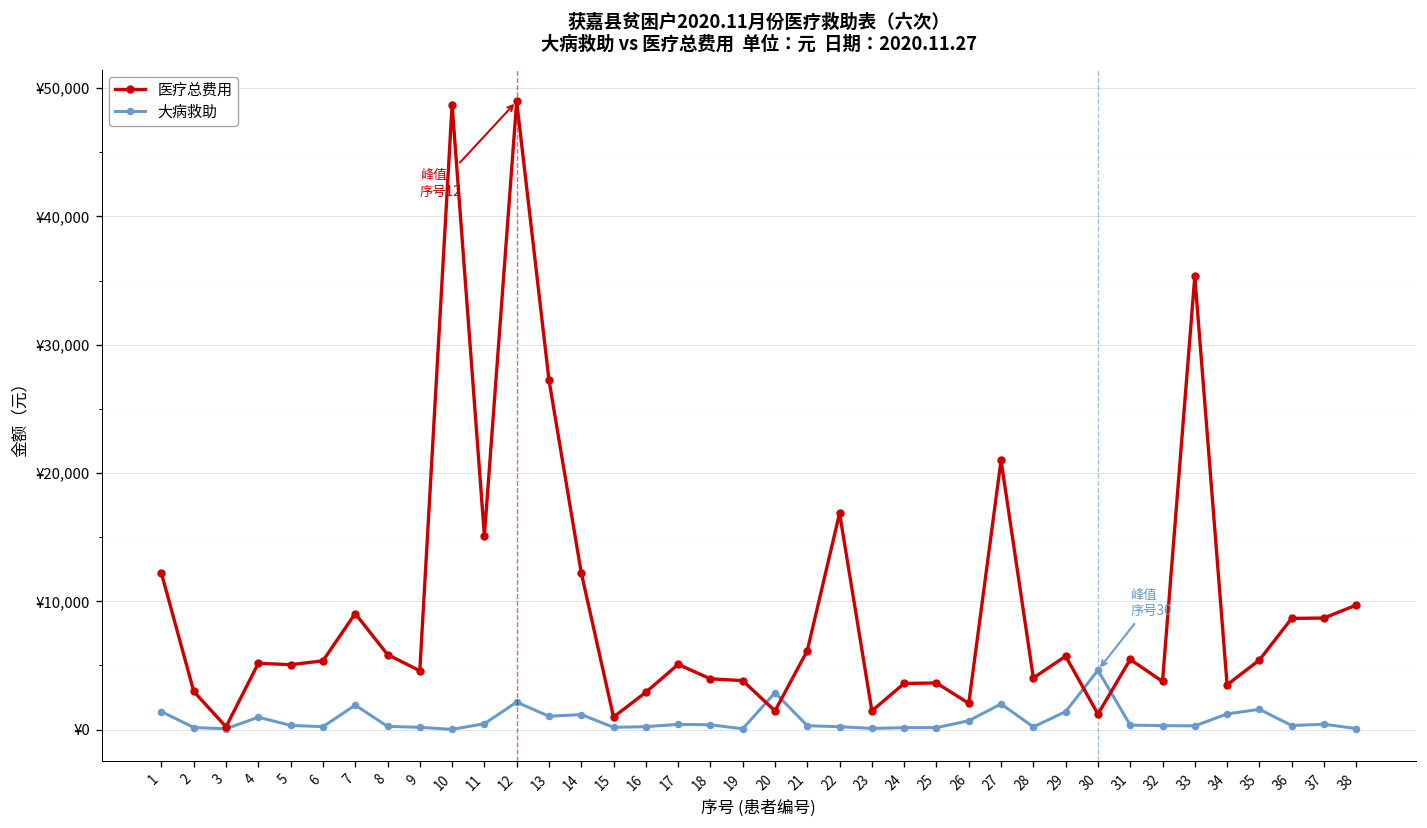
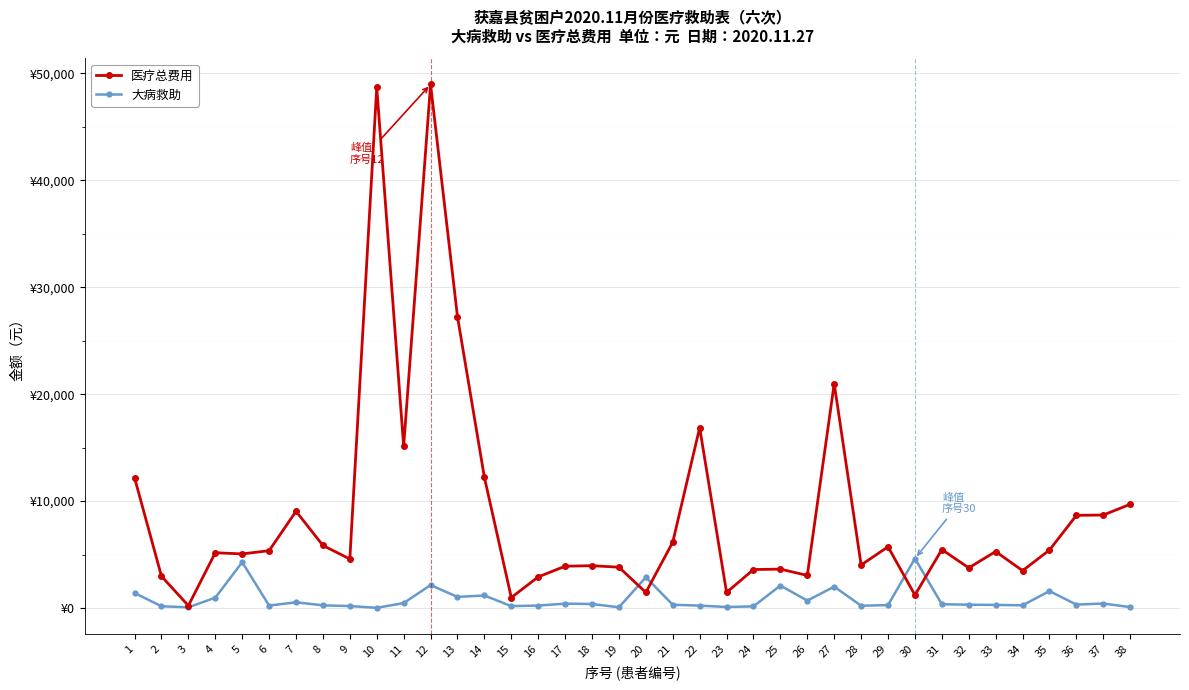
  {
    "医疗总费用": {
      "1": "¥12,200",
      "2": "¥3,000",
      "4": "¥5,200",
      "5": "¥5,100",
      "6": "¥5,400",
      "7": "¥9,000",
      "8": "¥5,900",
      "9": "¥4,600",
      "10": "¥48,700",
      "11": "¥15,100",
      "12": "¥49,000",
      "13": "¥27,300",
      "14": "¥12,200",
      "15": "¥1,000",
      "16": "¥2,900",
-     "17": "¥5,100",
+     "17": "¥3,900",
      "18": "¥4,000",
      "19": "¥3,800",
      "20": "¥1,500",
      "21": "¥6,200",
      "22": "¥16,900",
      "23": "¥1,500",
      "24": "¥3,600",
      "25": "¥3,600",
-     "26": "¥2,000",
+     "26": "¥3,100",
      "27": "¥21,000",
      "28": "¥4,000",
      "29": "¥5,700",
      "30": "¥1,200",
      "31": "¥5,500",
      "32": "¥3,800",
-     "33": "¥35,300",
+     "33": "¥5,300",
      "34": "¥3,500",
      "35": "¥5,400",
      "36": "¥8,700",
      "37": "¥8,700",
      "38": "¥9,700"
    },
    "大病救助": {
      "1": "¥1,400",
      "2": "¥200",
      "4": "¥1,000",
-     "5": "¥300",
+     "5": "¥4,300",
      "6": "¥200",
-     "7": "¥1,900",
+     "7": "¥500",
      "8": "¥300",
      "9": "¥200",
      "10": "¥0",
      "11": "¥500",
      "12": "¥2,100",
      "13": "¥1,000",
      "14": "¥1,200",
      "15": "¥200",
      "16": "¥200",
      "17": "¥400",
      "18": "¥400",
      "19": "¥100",
      "20": "¥2,900",
      "21": "¥300",
      "22": "¥200",
      "23": "¥100",
      "24": "¥200",
-     "25": "¥200",
+     "25": "¥2,100",
      "26": "¥700",
      "27": "¥2,000",
      "28": "¥200",
-     "29": "¥1,400",
+     "29": "¥300",
      "30": "¥4,600",
      "31": "¥400",
      "32": "¥300",
      "33": "¥300",
-     "34": "¥1,200",
+     "34": "¥300",
      "35": "¥1,600",
      "36": "¥300",
      "37": "¥400",
      "38": "¥100"
    }
  }
